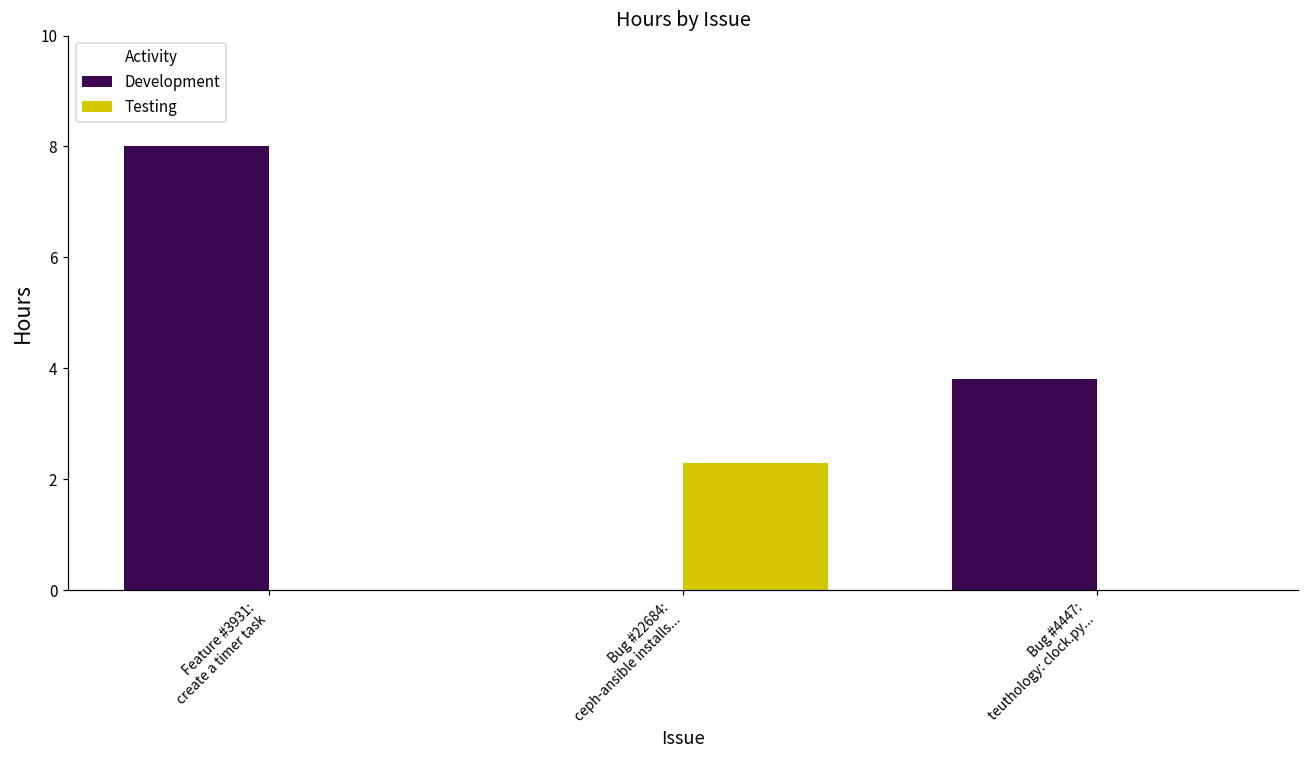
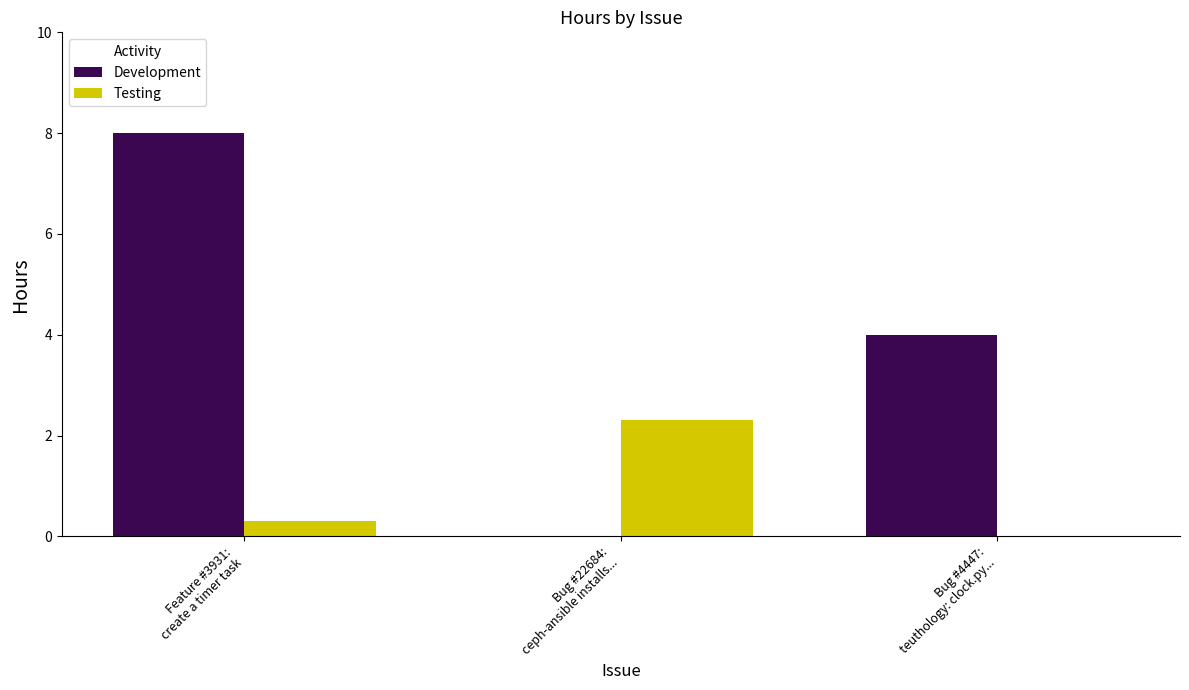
  {
    "Development": {
      "Feature #3931: create a timer task": 8.0,
      "Bug #22684: ceph-ansible installs...": 0.0,
-     "Bug #4447: teuthology: clock.py...": 3.8
+     "Bug #4447: teuthology: clock.py...": 4.0
    },
    "Testing": {
-     "Feature #3931: create a timer task": 0.0,
+     "Feature #3931: create a timer task": 0.3,
      "Bug #22684: ceph-ansible installs...": 2.3,
      "Bug #4447: teuthology: clock.py...": 0.0
    }
  }
